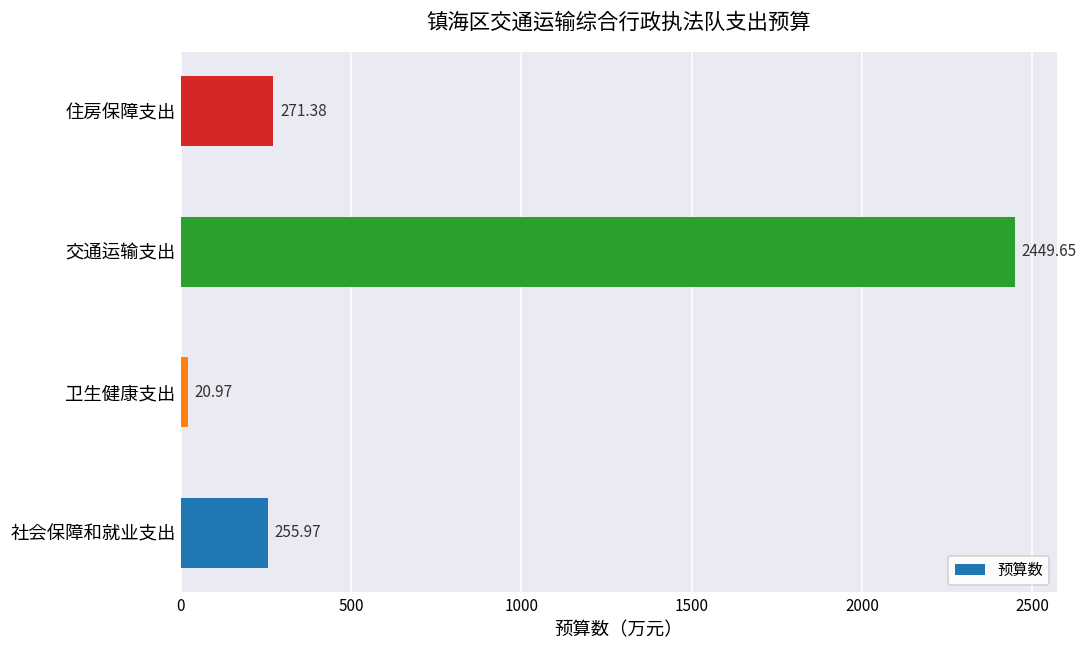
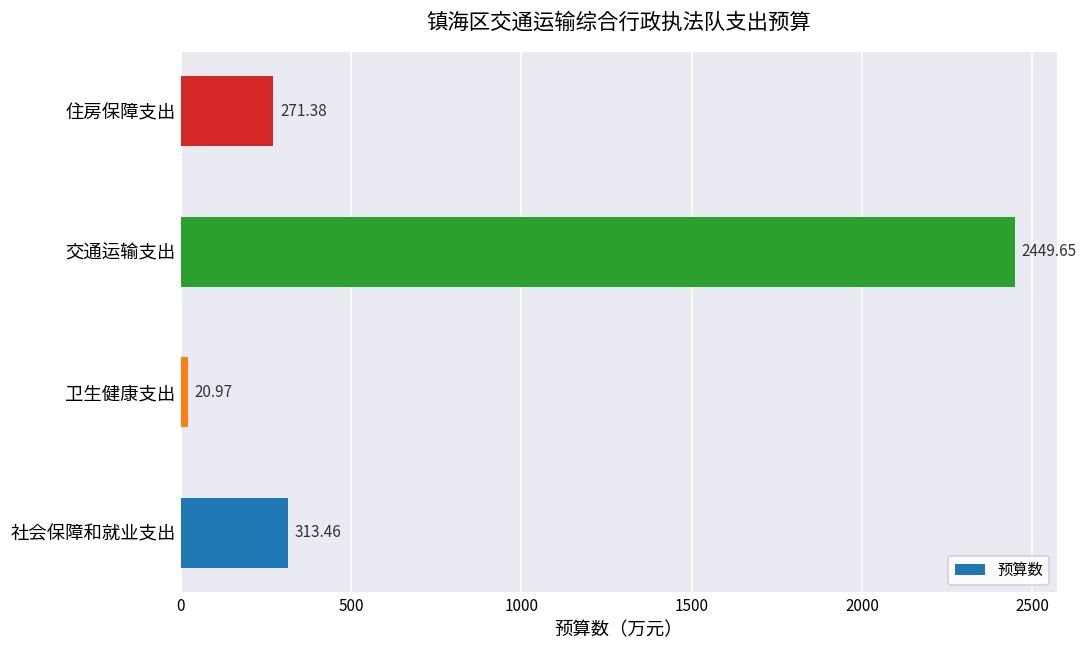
  {
    "住房保障支出": 271.38,
    "交通运输支出": 2449.65,
    "卫生健康支出": 20.97,
-   "社会保障和就业支出": 255.97
+   "社会保障和就业支出": 313.46
  }
